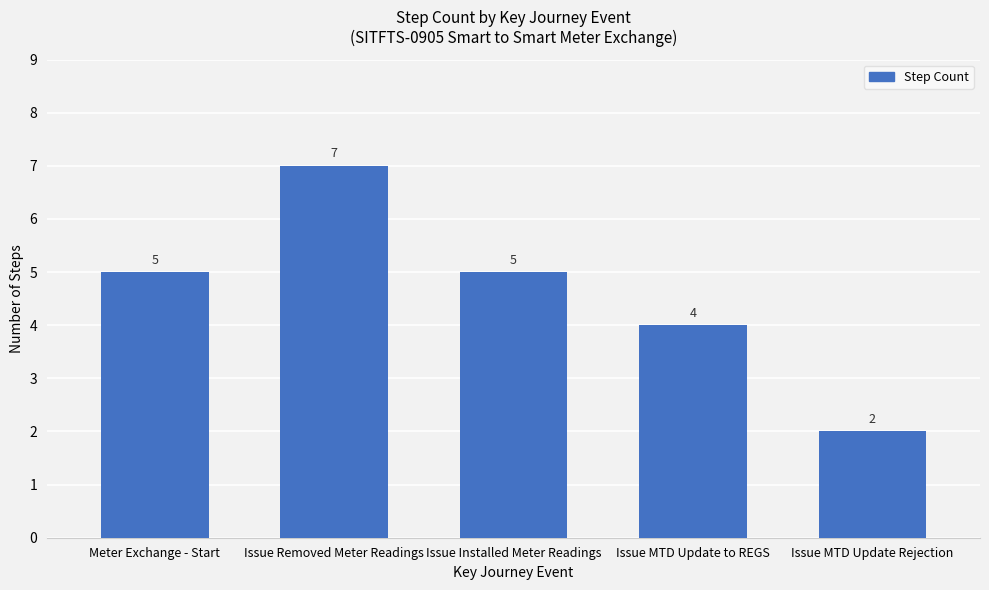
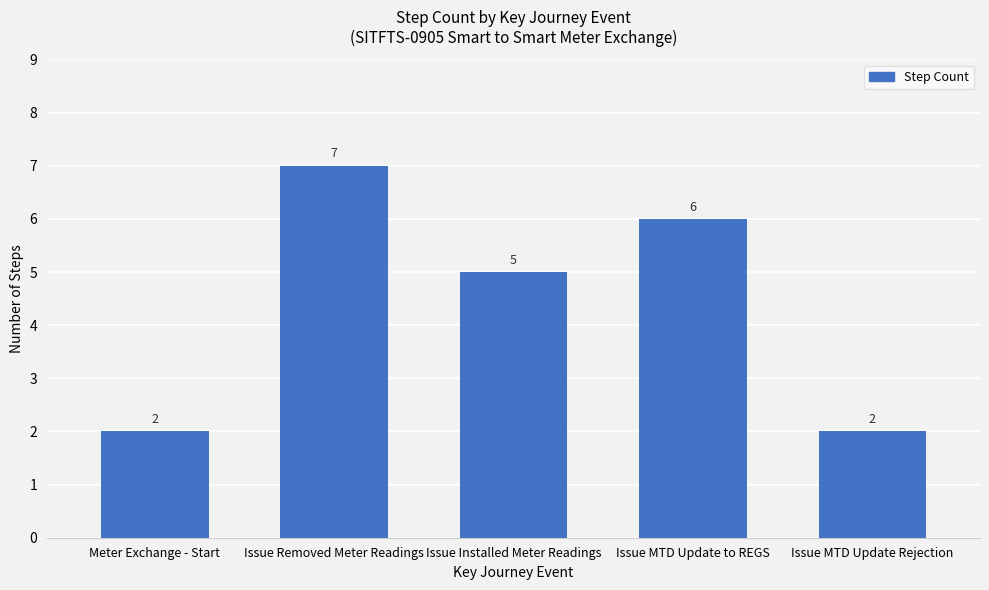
  {
-   "Meter Exchange - Start": 5,
+   "Meter Exchange - Start": 2,
    "Issue Removed Meter Readings": 7,
    "Issue Installed Meter Readings": 5,
-   "Issue MTD Update to REGS": 4,
+   "Issue MTD Update to REGS": 6,
    "Issue MTD Update Rejection": 2
  }
